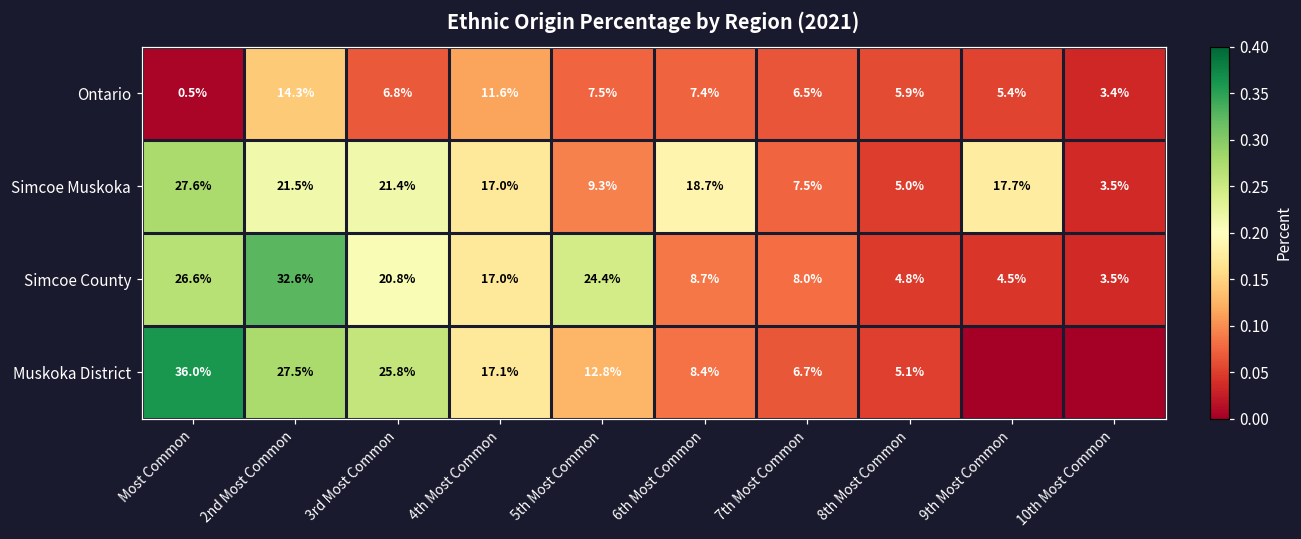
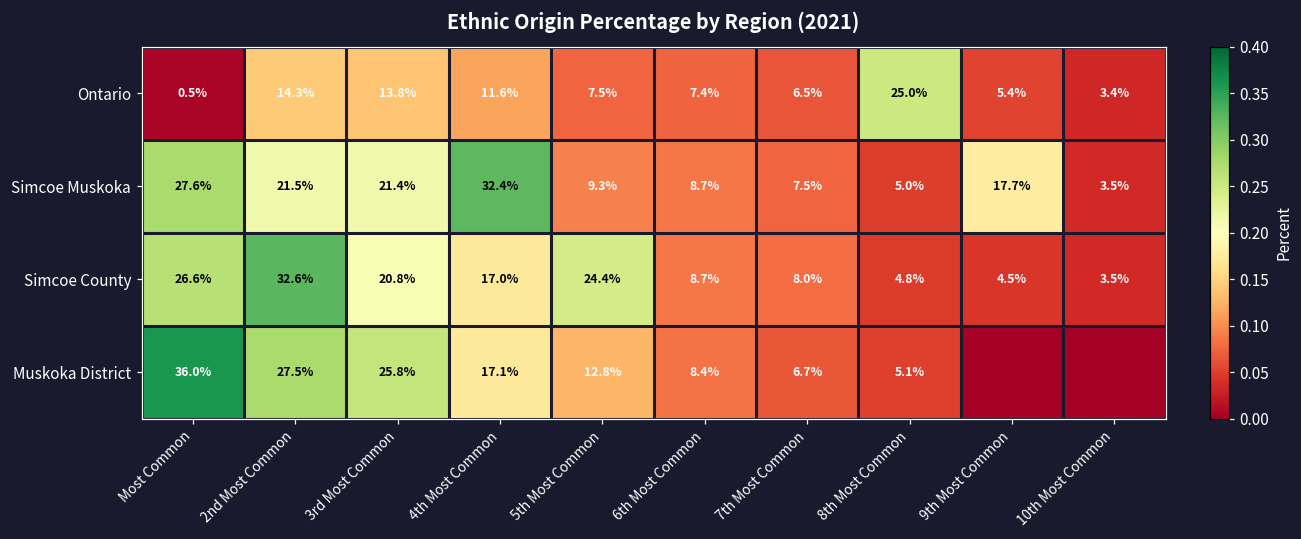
  {
    "Ontario": {
      "Most Common": "0.5%",
      "2nd Most Common": "14.3%",
-     "3rd Most Common": "6.8%",
+     "3rd Most Common": "13.8%",
      "4th Most Common": "11.6%",
      "5th Most Common": "7.5%",
      "6th Most Common": "7.4%",
      "7th Most Common": "6.5%",
-     "8th Most Common": "5.9%",
+     "8th Most Common": "25.0%",
      "9th Most Common": "5.4%",
      "10th Most Common": "3.4%"
    },
    "Simcoe Muskoka": {
      "Most Common": "27.6%",
      "2nd Most Common": "21.5%",
      "3rd Most Common": "21.4%",
-     "4th Most Common": "17.0%",
+     "4th Most Common": "32.4%",
      "5th Most Common": "9.3%",
-     "6th Most Common": "18.7%",
+     "6th Most Common": "8.7%",
      "7th Most Common": "7.5%",
      "8th Most Common": "5.0%",
      "9th Most Common": "17.7%",
      "10th Most Common": "3.5%"
    },
    "Simcoe County": {
      "Most Common": "26.6%",
      "2nd Most Common": "32.6%",
      "3rd Most Common": "20.8%",
      "4th Most Common": "17.0%",
      "5th Most Common": "24.4%",
      "6th Most Common": "8.7%",
      "7th Most Common": "8.0%",
      "8th Most Common": "4.8%",
      "9th Most Common": "4.5%",
      "10th Most Common": "3.5%"
    },
    "Muskoka District": {
      "Most Common": "36.0%",
      "2nd Most Common": "27.5%",
      "3rd Most Common": "25.8%",
      "4th Most Common": "17.1%",
      "5th Most Common": "12.8%",
      "6th Most Common": "8.4%",
      "7th Most Common": "6.7%",
      "8th Most Common": "5.1%"
    }
  }
